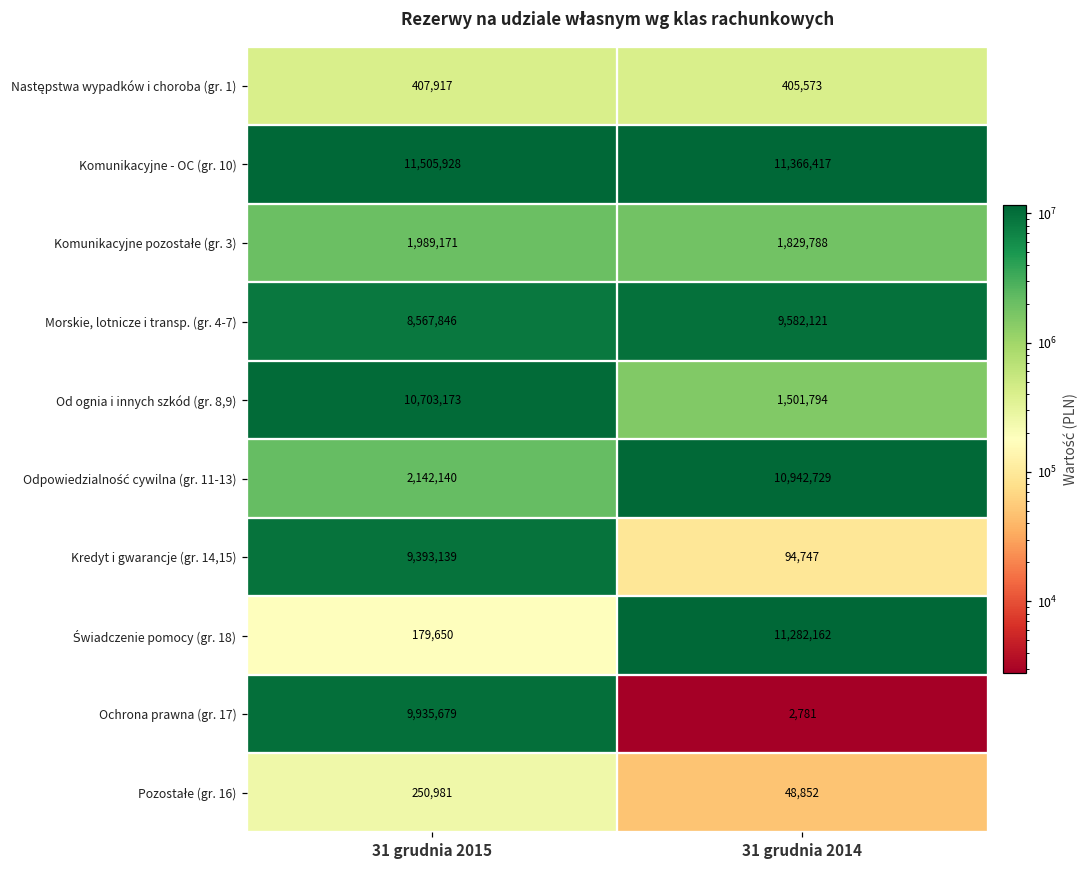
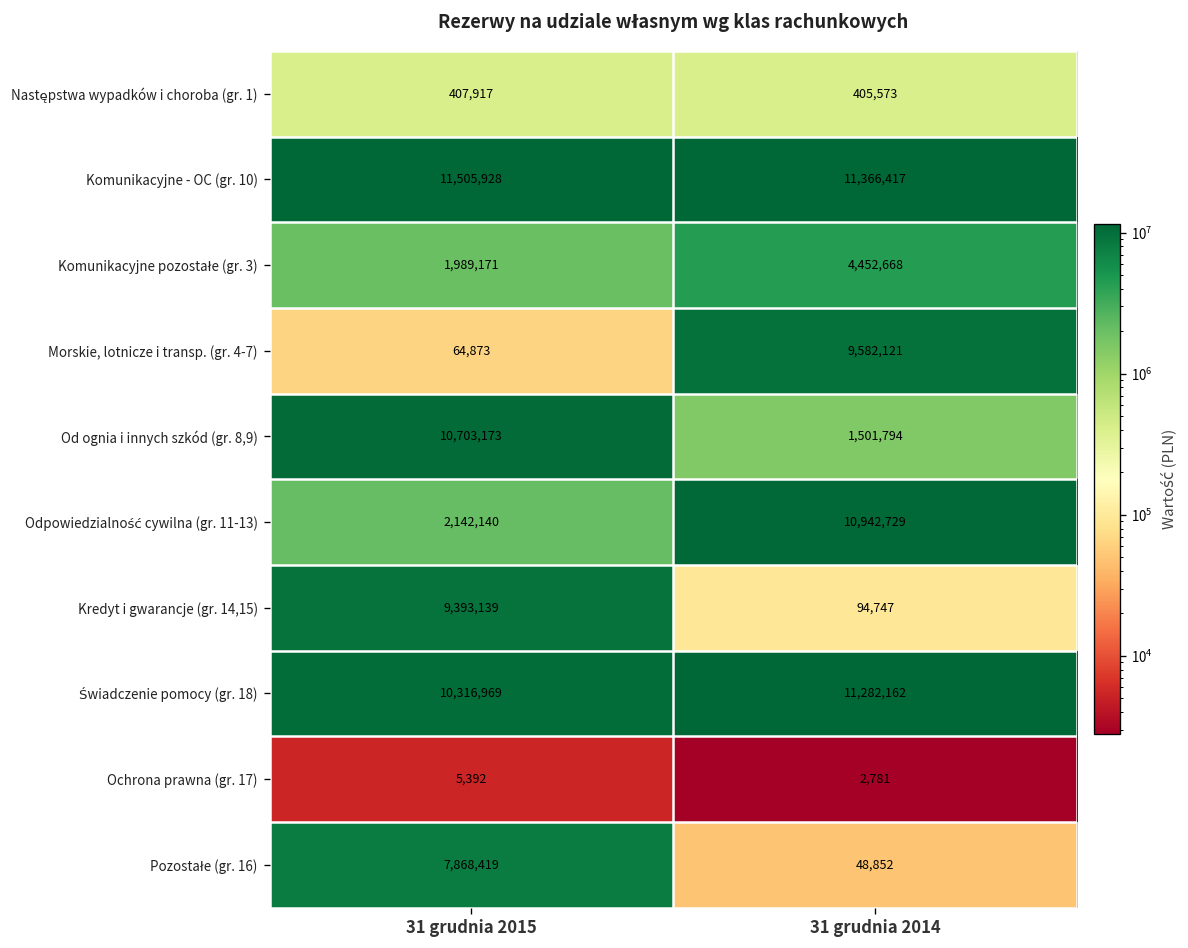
  {
    "Następstwa wypadków i choroba (gr. 1)": {
      "31 grudnia 2015": "407,917",
      "31 grudnia 2014": "405,573"
    },
    "Komunikacyjne - OC (gr. 10)": {
      "31 grudnia 2015": "11,505,928",
      "31 grudnia 2014": "11,366,417"
    },
    "Komunikacyjne pozostałe (gr. 3)": {
      "31 grudnia 2015": "1,989,171",
-     "31 grudnia 2014": "1,829,788"
+     "31 grudnia 2014": "4,452,668"
    },
    "Morskie, lotnicze i transp. (gr. 4-7)": {
-     "31 grudnia 2015": "8,567,846",
+     "31 grudnia 2015": "64,873",
      "31 grudnia 2014": "9,582,121"
    },
    "Od ognia i innych szkód (gr. 8,9)": {
      "31 grudnia 2015": "10,703,173",
      "31 grudnia 2014": "1,501,794"
    },
    "Odpowiedzialność cywilna (gr. 11-13)": {
      "31 grudnia 2015": "2,142,140",
      "31 grudnia 2014": "10,942,729"
    },
    "Kredyt i gwarancje (gr. 14,15)": {
      "31 grudnia 2015": "9,393,139",
      "31 grudnia 2014": "94,747"
    },
    "Świadczenie pomocy (gr. 18)": {
-     "31 grudnia 2015": "179,650",
+     "31 grudnia 2015": "10,316,969",
      "31 grudnia 2014": "11,282,162"
    },
    "Ochrona prawna (gr. 17)": {
-     "31 grudnia 2015": "9,935,679",
+     "31 grudnia 2015": "5,392",
      "31 grudnia 2014": "2,781"
    },
    "Pozostałe (gr. 16)": {
-     "31 grudnia 2015": "250,981",
+     "31 grudnia 2015": "7,868,419",
      "31 grudnia 2014": "48,852"
    }
  }
